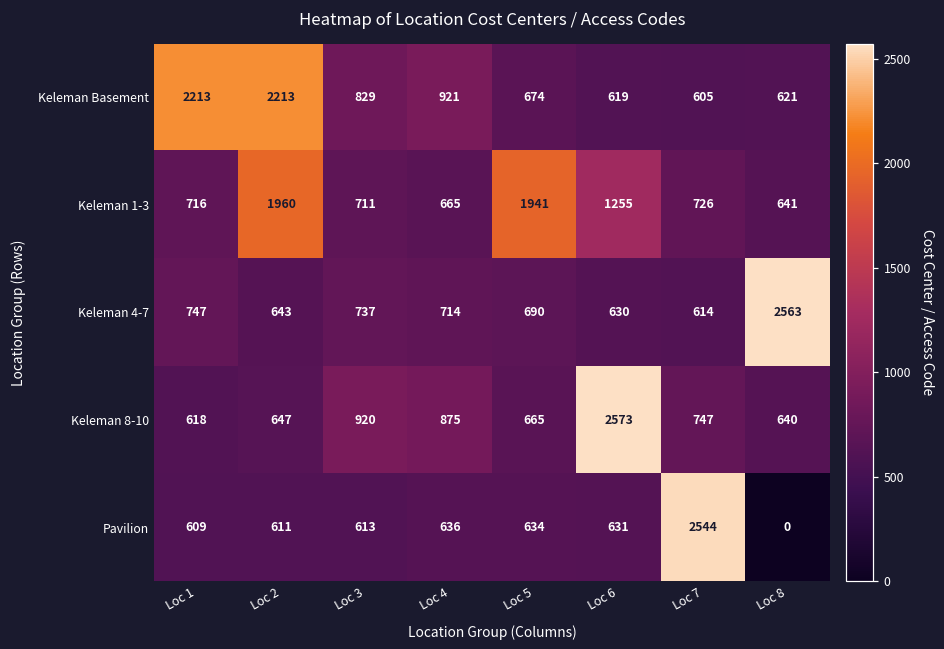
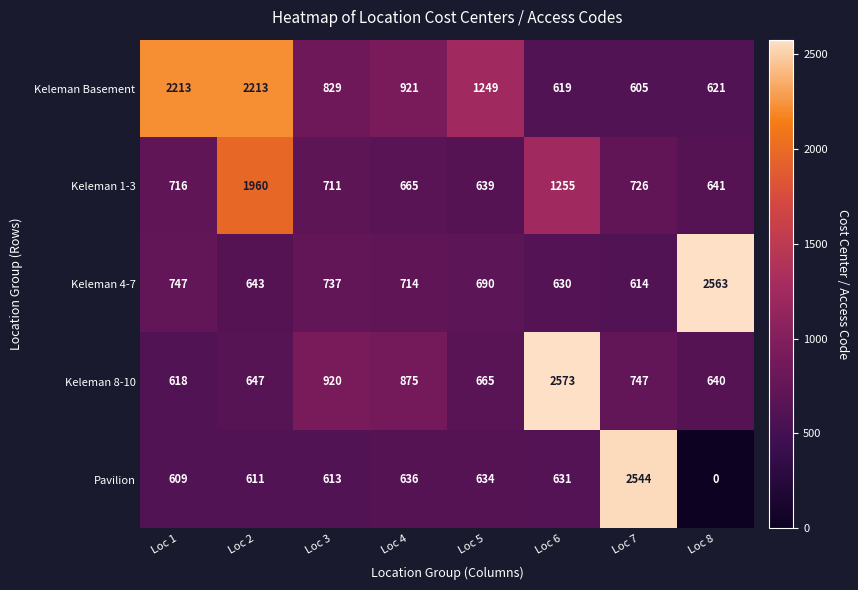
  {
    "Keleman Basement": {
      "Loc 1": 2213,
      "Loc 2": 2213,
      "Loc 3": 829,
      "Loc 4": 921,
-     "Loc 5": 674,
+     "Loc 5": 1249,
      "Loc 6": 619,
      "Loc 7": 605,
      "Loc 8": 621
    },
    "Keleman 1-3": {
      "Loc 1": 716,
      "Loc 2": 1960,
      "Loc 3": 711,
      "Loc 4": 665,
-     "Loc 5": 1941,
+     "Loc 5": 639,
      "Loc 6": 1255,
      "Loc 7": 726,
      "Loc 8": 641
    },
    "Keleman 4-7": {
      "Loc 1": 747,
      "Loc 2": 643,
      "Loc 3": 737,
      "Loc 4": 714,
      "Loc 5": 690,
      "Loc 6": 630,
      "Loc 7": 614,
      "Loc 8": 2563
    },
    "Keleman 8-10": {
      "Loc 1": 618,
      "Loc 2": 647,
      "Loc 3": 920,
      "Loc 4": 875,
      "Loc 5": 665,
      "Loc 6": 2573,
      "Loc 7": 747,
      "Loc 8": 640
    },
    "Pavilion": {
      "Loc 1": 609,
      "Loc 2": 611,
      "Loc 3": 613,
      "Loc 4": 636,
      "Loc 5": 634,
      "Loc 6": 631,
      "Loc 7": 2544,
      "Loc 8": 0
    }
  }
